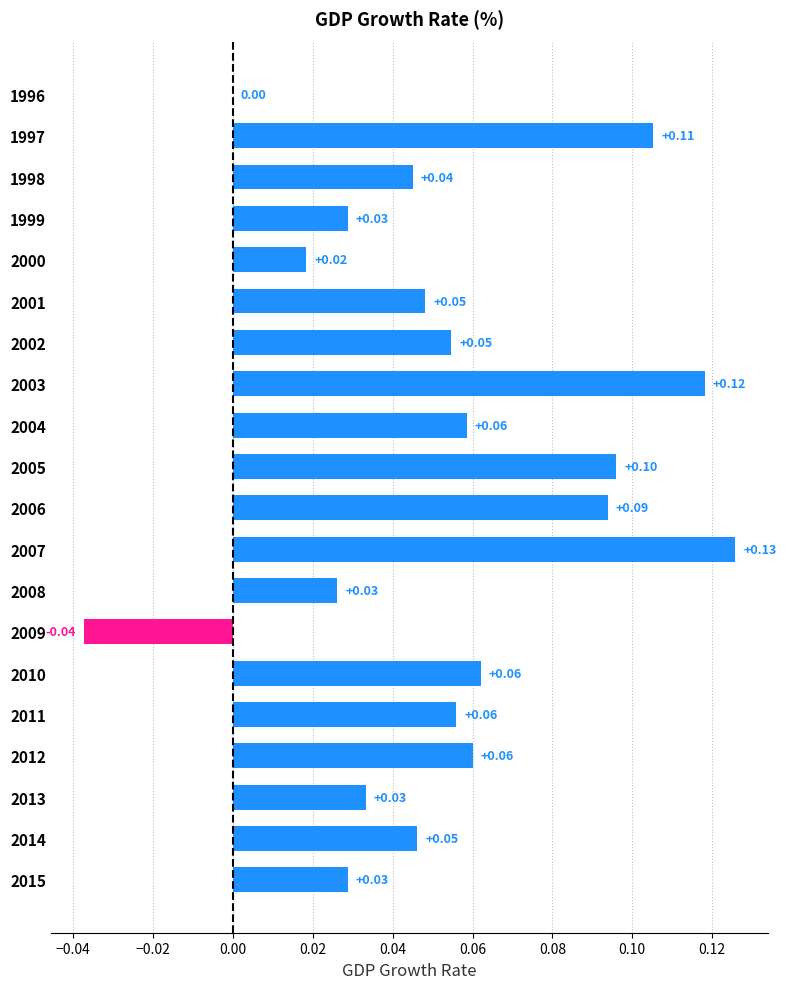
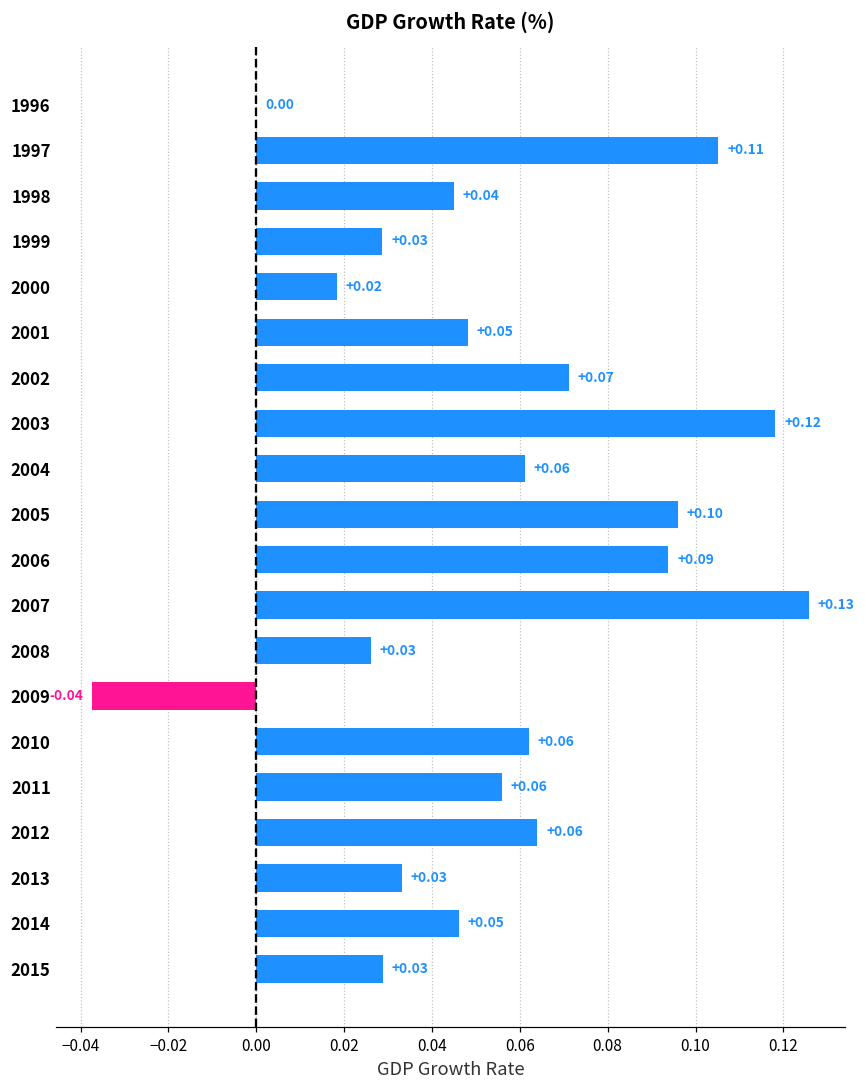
  {
    "1996": "0.00",
    "1997": "+0.11",
    "1998": "+0.04",
    "1999": "+0.03",
    "2000": "+0.02",
    "2001": "+0.05",
-   "2002": "+0.05",
+   "2002": "+0.07",
    "2003": "+0.12",
-   "2004": "0.059",
+   "2004": "0.061",
    "2005": "+0.10",
    "2006": "+0.09",
    "2007": "+0.13",
    "2008": "+0.03",
    "2009": "-0.04",
    "2010": "+0.06",
    "2011": "+0.06",
-   "2012": "0.060",
+   "2012": "0.064",
    "2013": "+0.03",
    "2014": "+0.05",
    "2015": "+0.03"
  }
